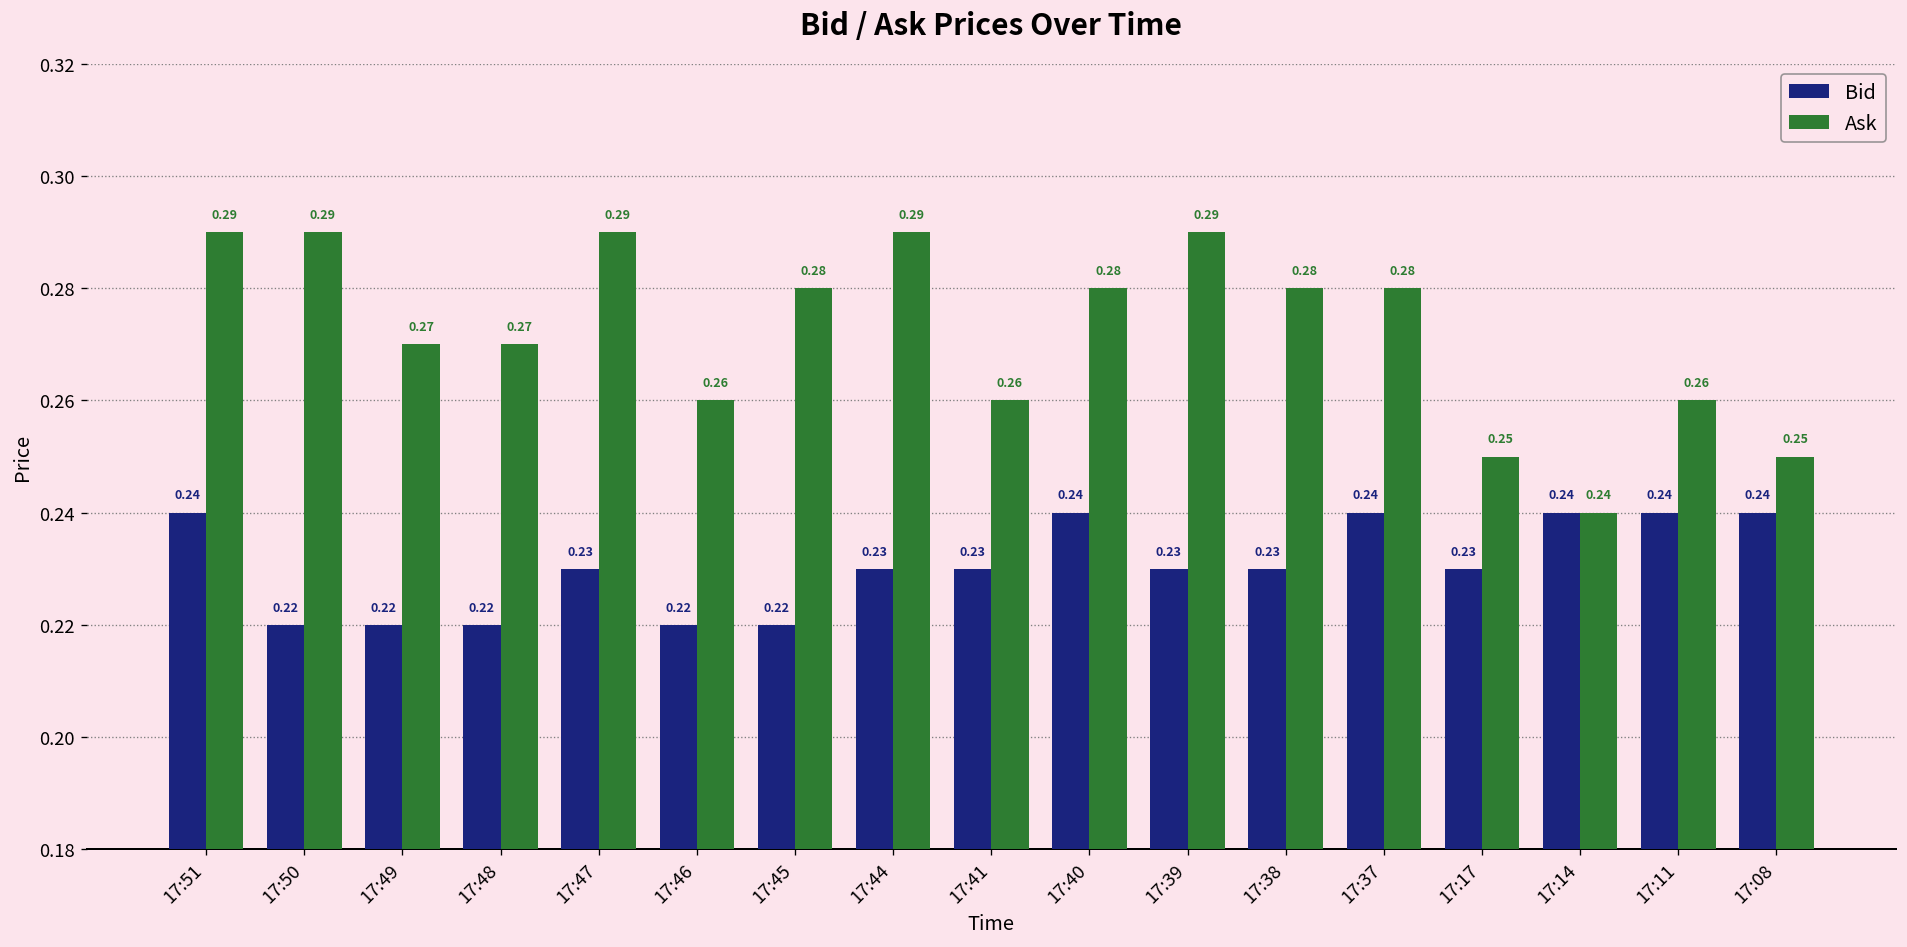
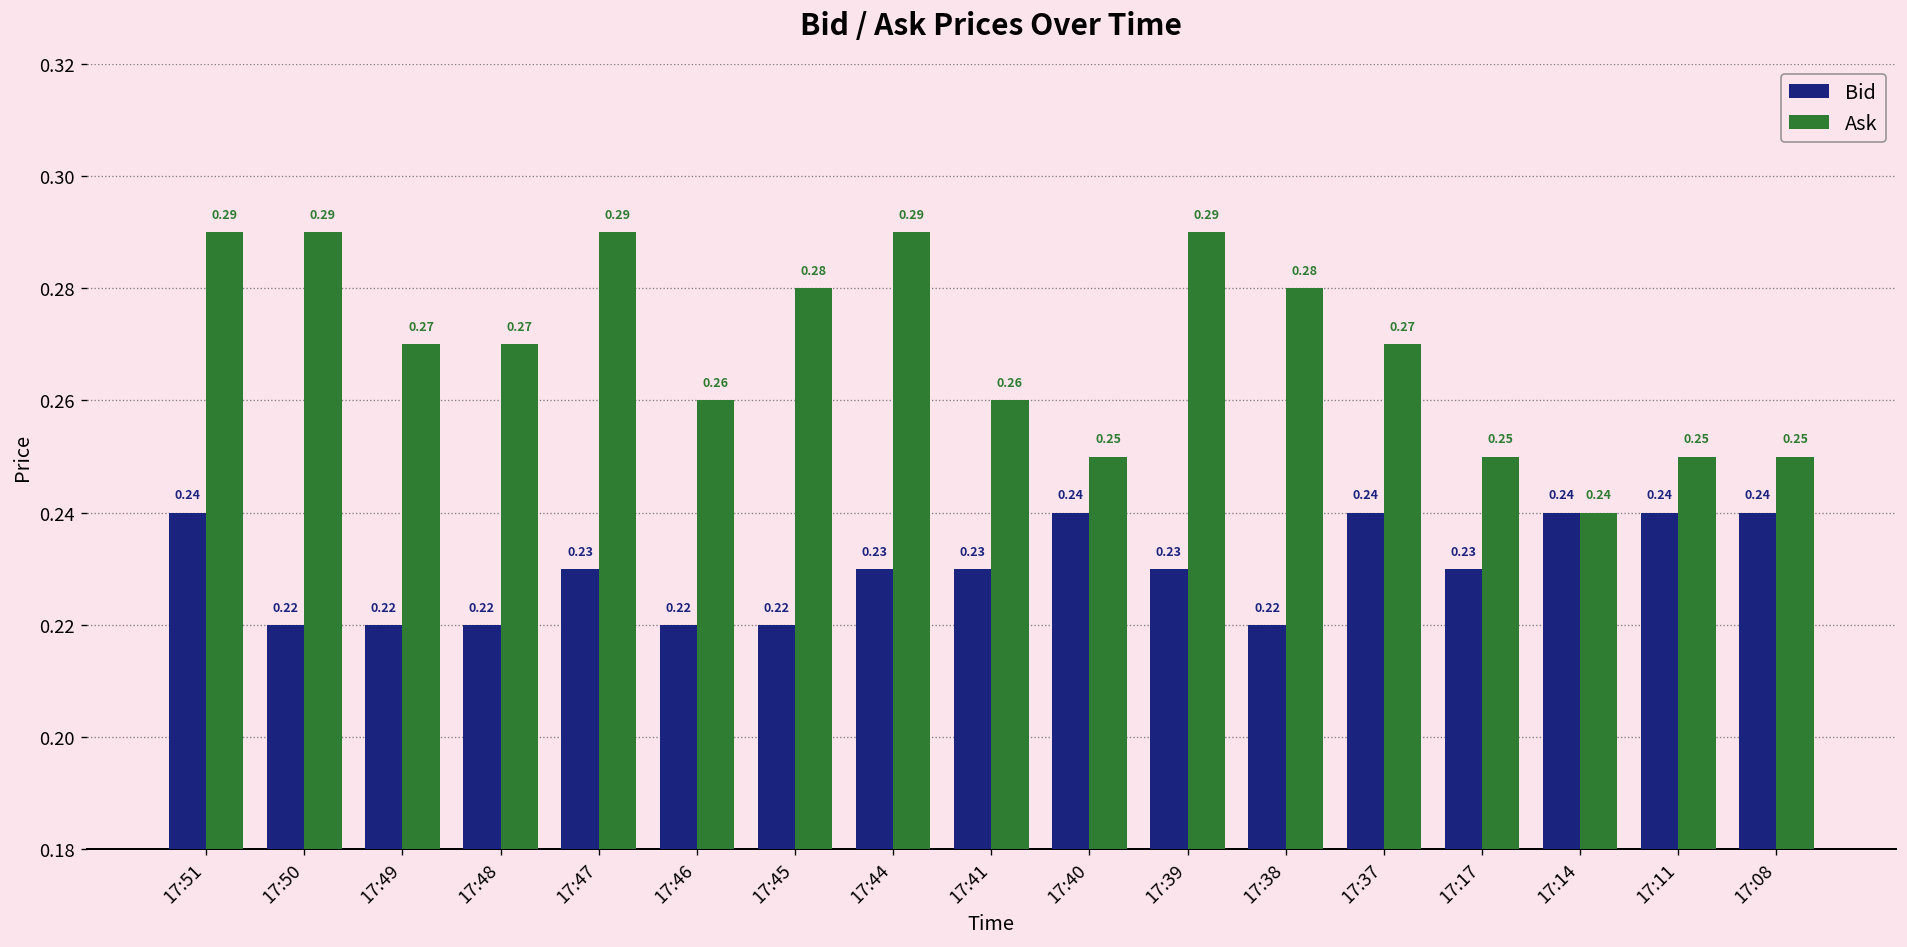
  {
    "Bid": {
      "17:51": 0.24,
      "17:50": 0.22,
      "17:49": 0.22,
      "17:48": 0.22,
      "17:47": 0.23,
      "17:46": 0.22,
      "17:45": 0.22,
      "17:44": 0.23,
      "17:41": 0.23,
      "17:40": 0.24,
      "17:39": 0.23,
-     "17:38": 0.23,
+     "17:38": 0.22,
      "17:37": 0.24,
      "17:17": 0.23,
      "17:14": 0.24,
      "17:11": 0.24,
      "17:08": 0.24
    },
    "Ask": {
      "17:51": 0.29,
      "17:50": 0.29,
      "17:49": 0.27,
      "17:48": 0.27,
      "17:47": 0.29,
      "17:46": 0.26,
      "17:45": 0.28,
      "17:44": 0.29,
      "17:41": 0.26,
-     "17:40": 0.28,
+     "17:40": 0.25,
      "17:39": 0.29,
      "17:38": 0.28,
-     "17:37": 0.28,
+     "17:37": 0.27,
      "17:17": 0.25,
      "17:14": 0.24,
-     "17:11": 0.26,
+     "17:11": 0.25,
      "17:08": 0.25
    }
  }
